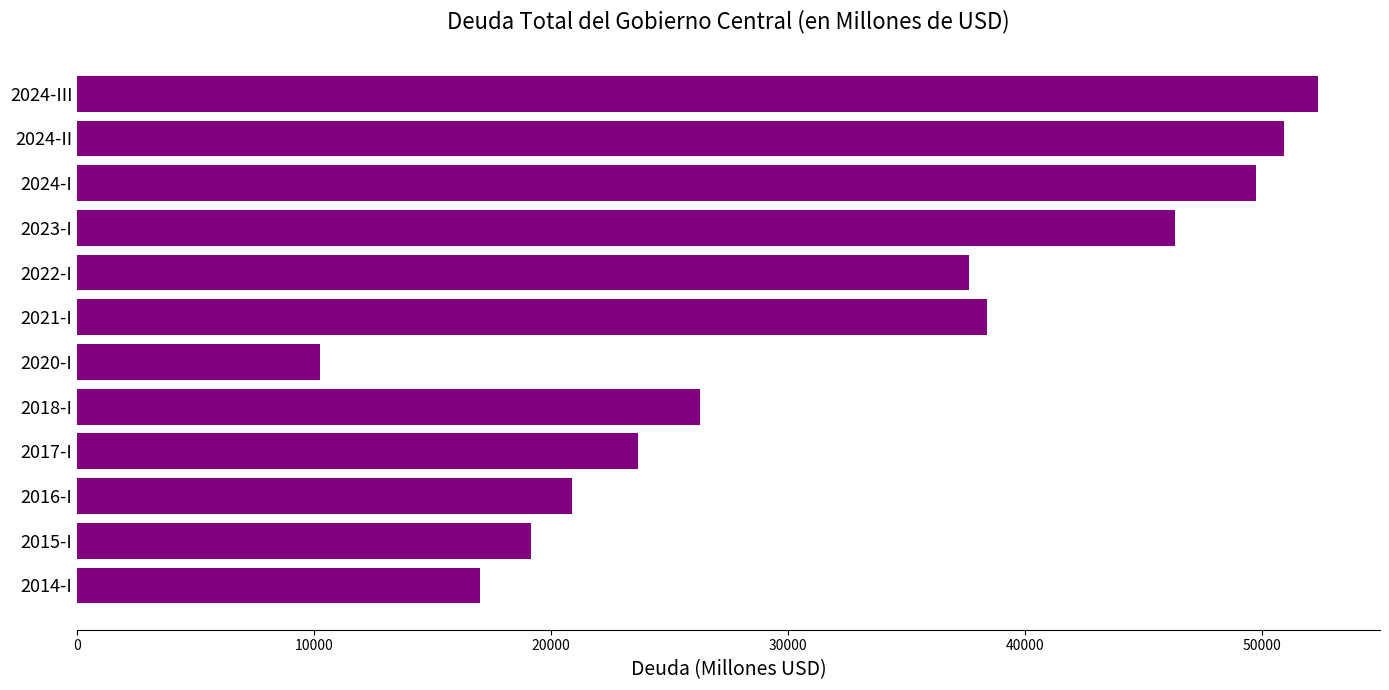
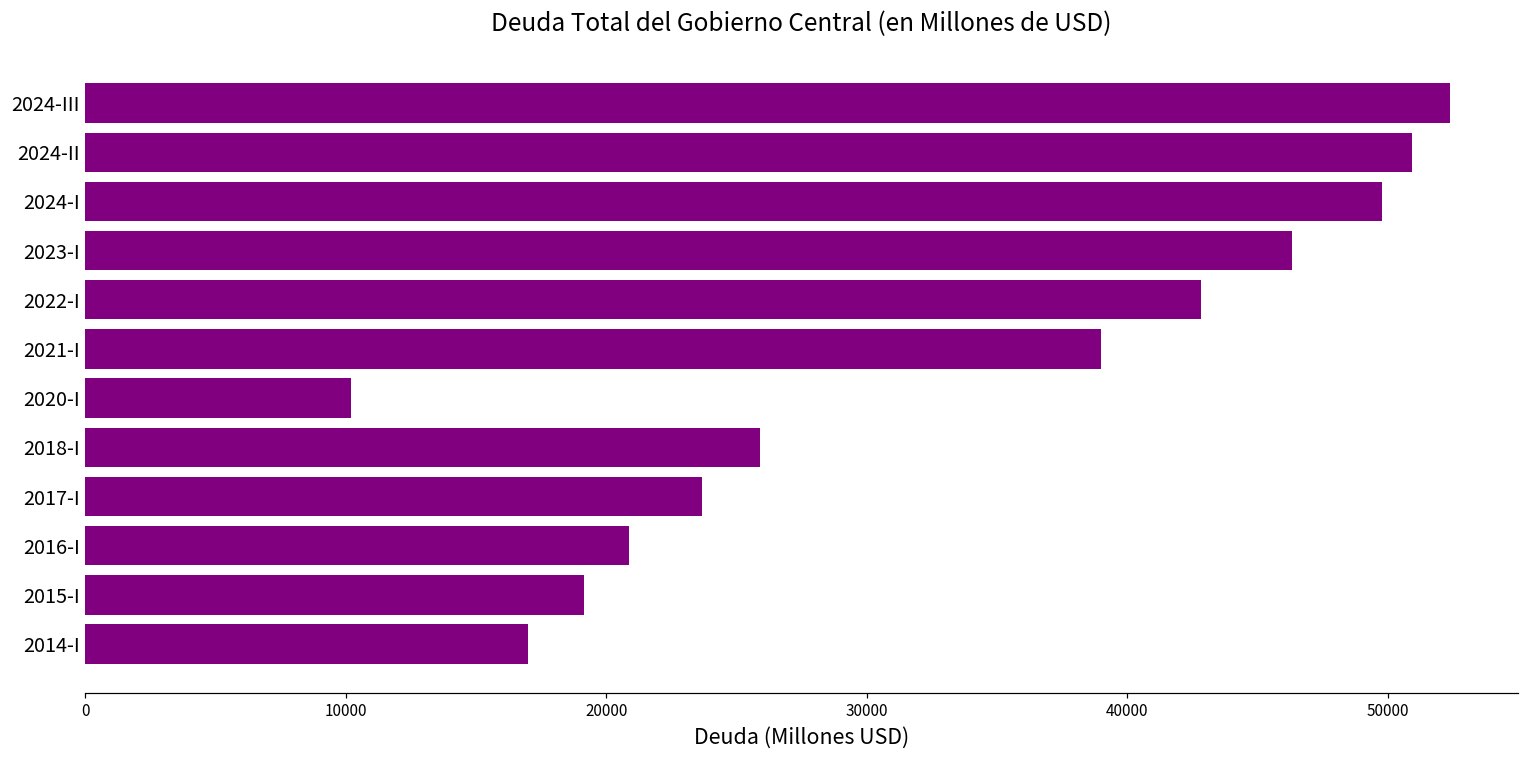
  {
    "2024-III": 52400,
    "2024-II": 50900,
    "2024-I": 49800,
    "2023-I": 46300,
-   "2022-I": 37600,
-   "2021-I": 38400,
+   "2022-I": 42800,
+   "2021-I": 39000,
    "2020-I": 10200,
-   "2018-I": 26300,
+   "2018-I": 25900,
    "2017-I": 23700,
    "2016-I": 20900,
    "2015-I": 19200,
    "2014-I": 17000
  }
